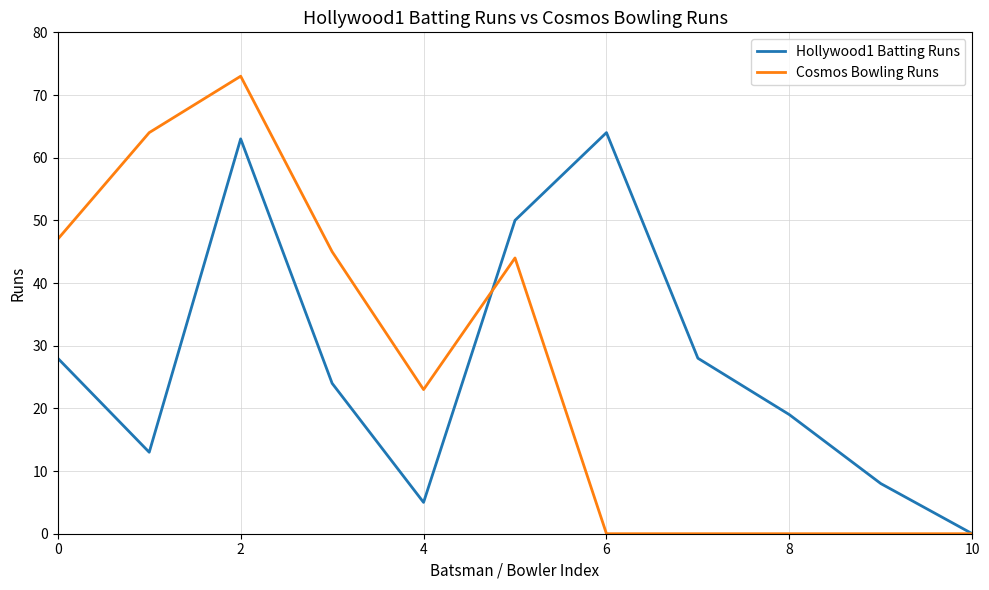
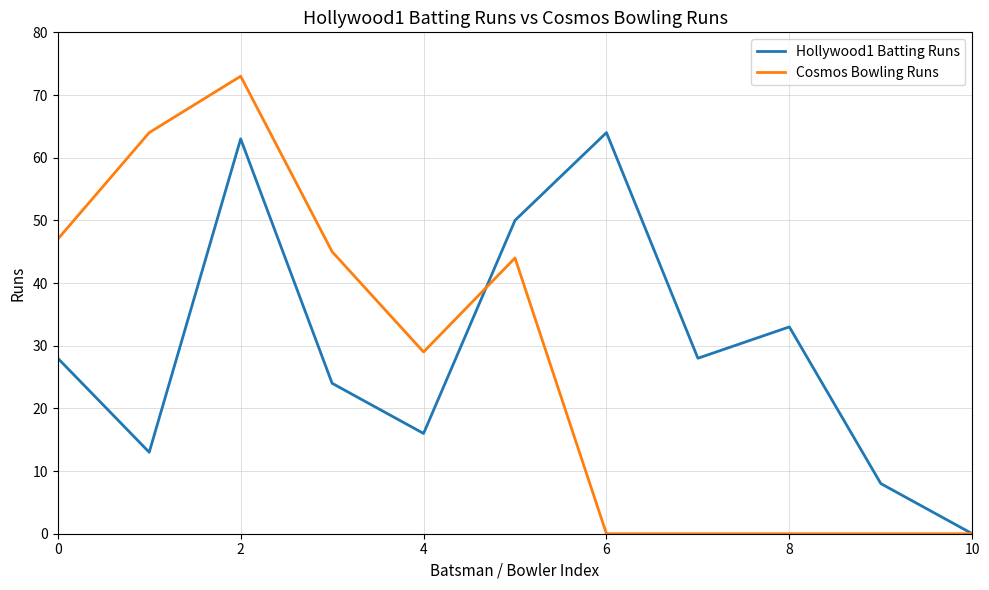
  {
    "Hollywood1 Batting Runs": {
      "0": 28,
      "2": 63,
-     "4": 5,
+     "4": 16,
      "6": 64,
-     "8": 19
+     "8": 33
    },
    "Cosmos Bowling Runs": {
      "0": 47,
      "2": 73,
-     "4": 23,
+     "4": 29,
      "6": 0,
      "8": 0
    }
  }
